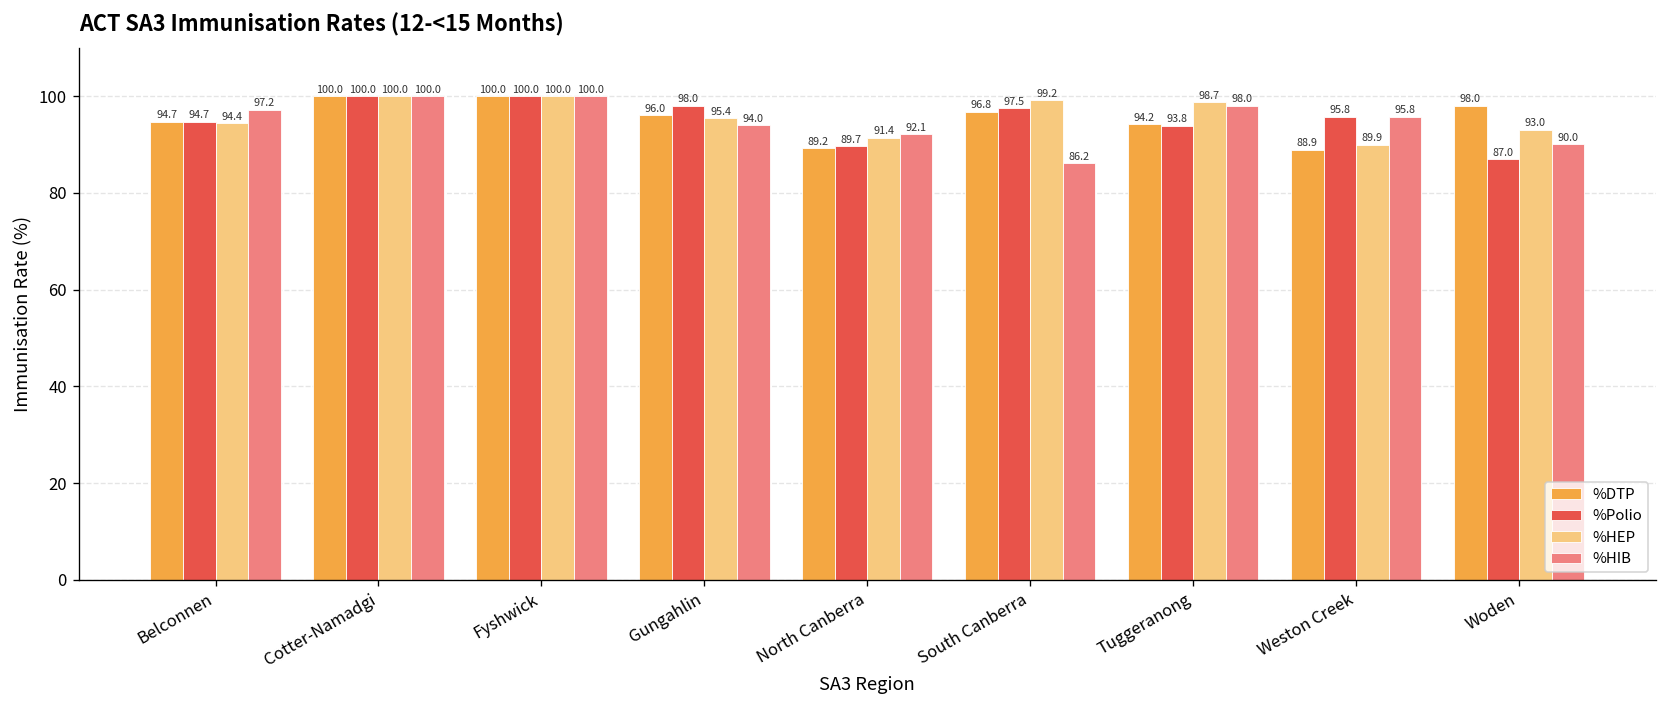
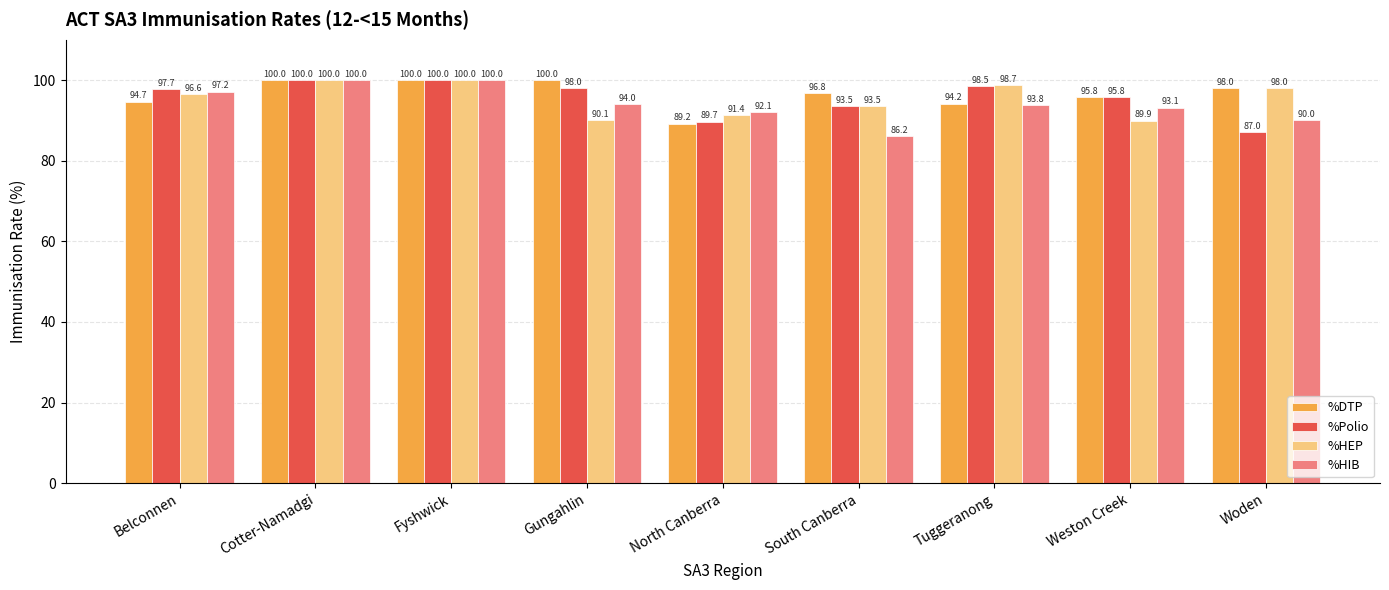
  {
    "%DTP": {
      "Belconnen": 94.7,
      "Cotter-Namadgi": 100.0,
      "Fyshwick": 100.0,
-     "Gungahlin": 96.0,
+     "Gungahlin": 100.0,
      "North Canberra": 89.2,
      "South Canberra": 96.8,
      "Tuggeranong": 94.2,
-     "Weston Creek": 88.9,
+     "Weston Creek": 95.8,
      "Woden": 98.0
    },
    "%Polio": {
-     "Belconnen": 94.7,
+     "Belconnen": 97.7,
      "Cotter-Namadgi": 100.0,
      "Fyshwick": 100.0,
      "Gungahlin": 98.0,
      "North Canberra": 89.7,
-     "South Canberra": 97.5,
-     "Tuggeranong": 93.8,
+     "South Canberra": 93.5,
+     "Tuggeranong": 98.5,
      "Weston Creek": 95.8,
      "Woden": 87.0
    },
    "%HEP": {
-     "Belconnen": 94.4,
+     "Belconnen": 96.6,
      "Cotter-Namadgi": 100.0,
      "Fyshwick": 100.0,
-     "Gungahlin": 95.4,
+     "Gungahlin": 90.1,
      "North Canberra": 91.4,
-     "South Canberra": 99.2,
+     "South Canberra": 93.5,
      "Tuggeranong": 98.7,
      "Weston Creek": 89.9,
-     "Woden": 93.0
+     "Woden": 98.0
    },
    "%HIB": {
      "Belconnen": 97.2,
      "Cotter-Namadgi": 100.0,
      "Fyshwick": 100.0,
      "Gungahlin": 94.0,
      "North Canberra": 92.1,
      "South Canberra": 86.2,
-     "Tuggeranong": 98.0,
-     "Weston Creek": 95.8,
+     "Tuggeranong": 93.8,
+     "Weston Creek": 93.1,
      "Woden": 90.0
    }
  }
